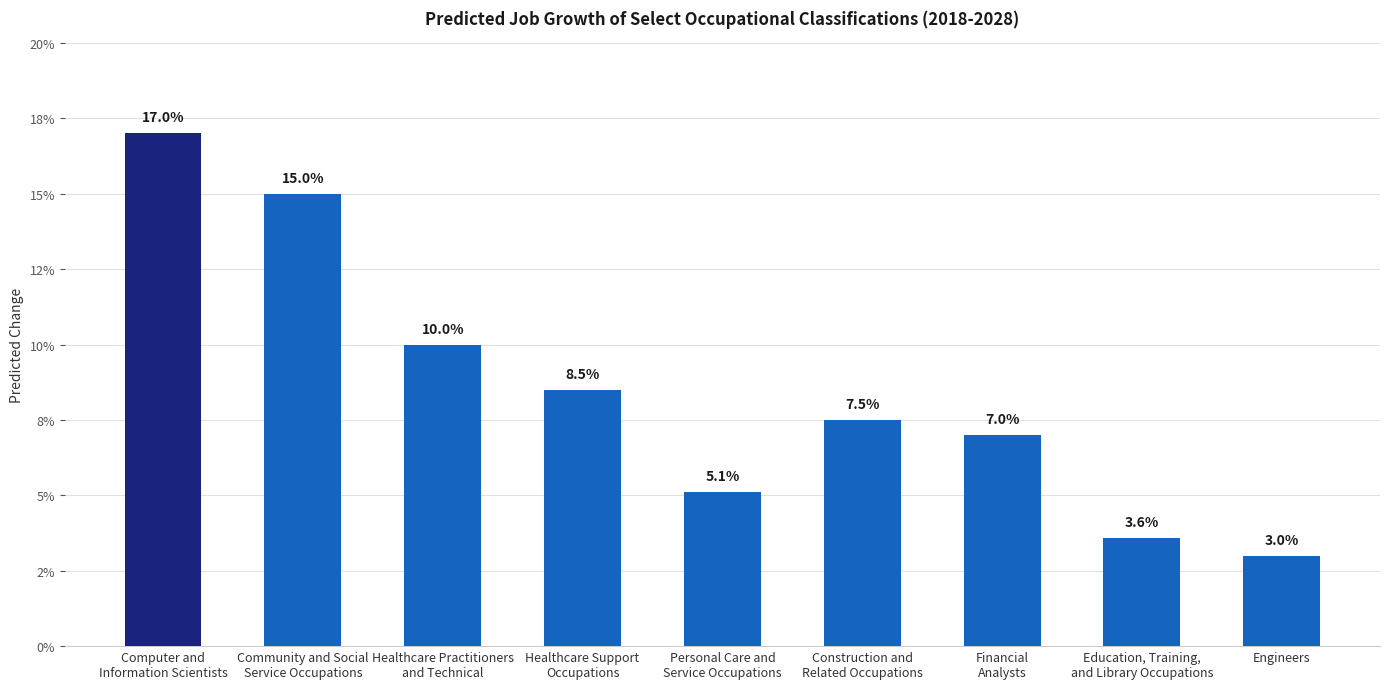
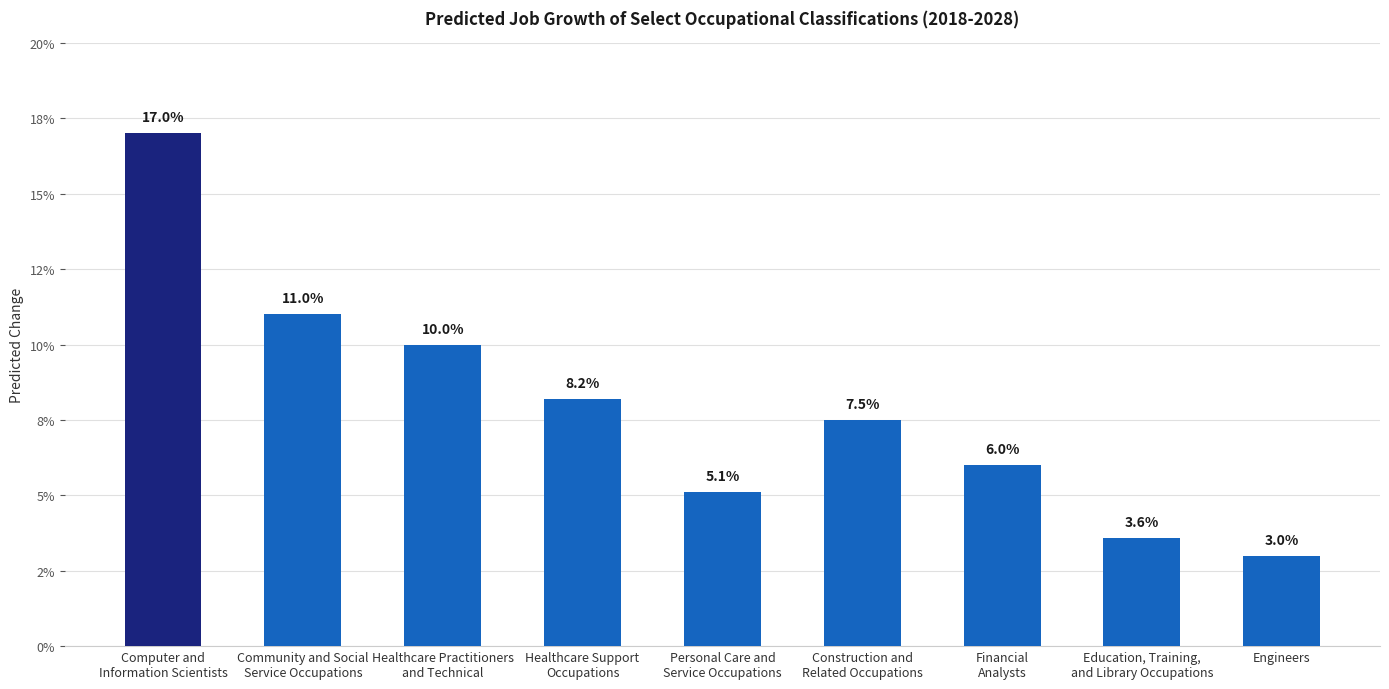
  {
    "Computer and Information Scientists": "17.0%",
-   "Community and Social Service Occupations": "15.0%",
+   "Community and Social Service Occupations": "11.0%",
    "Healthcare Practitioners and Technical": "10.0%",
-   "Healthcare Support Occupations": "8.5%",
+   "Healthcare Support Occupations": "8.2%",
    "Personal Care and Service Occupations": "5.1%",
    "Construction and Related Occupations": "7.5%",
-   "Financial Analysts": "7.0%",
+   "Financial Analysts": "6.0%",
    "Education, Training, and Library Occupations": "3.6%",
    "Engineers": "3.0%"
  }
